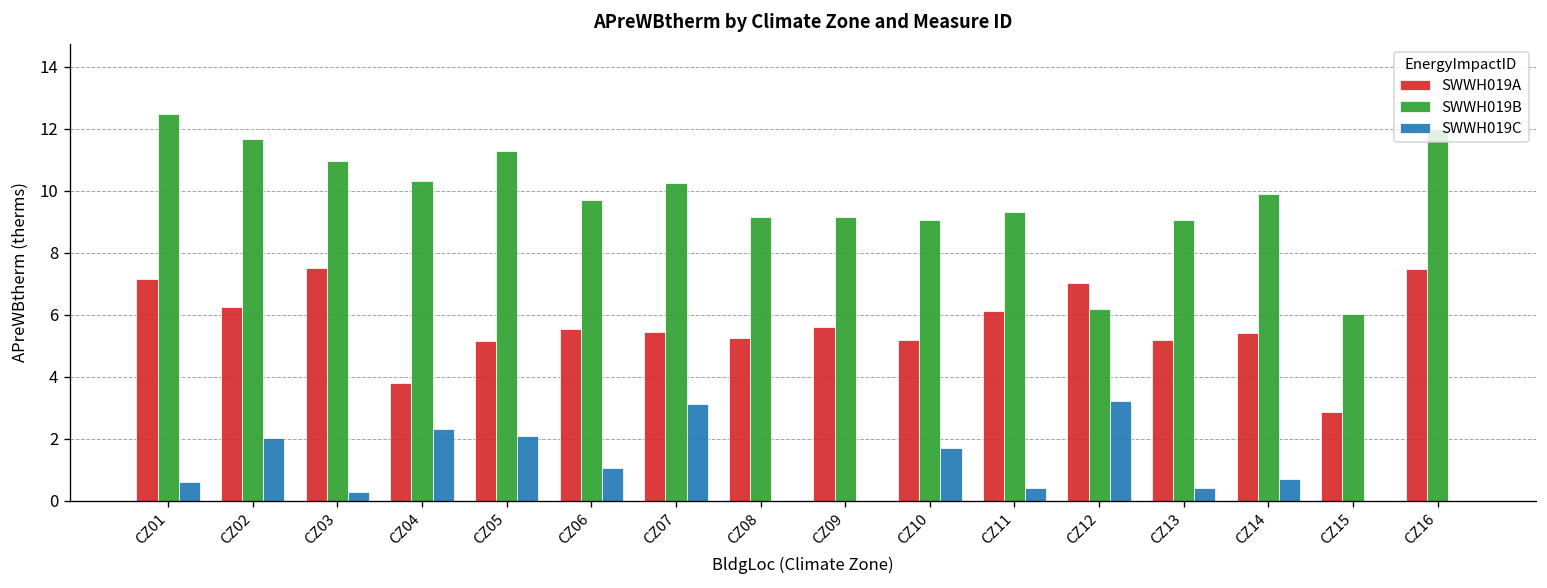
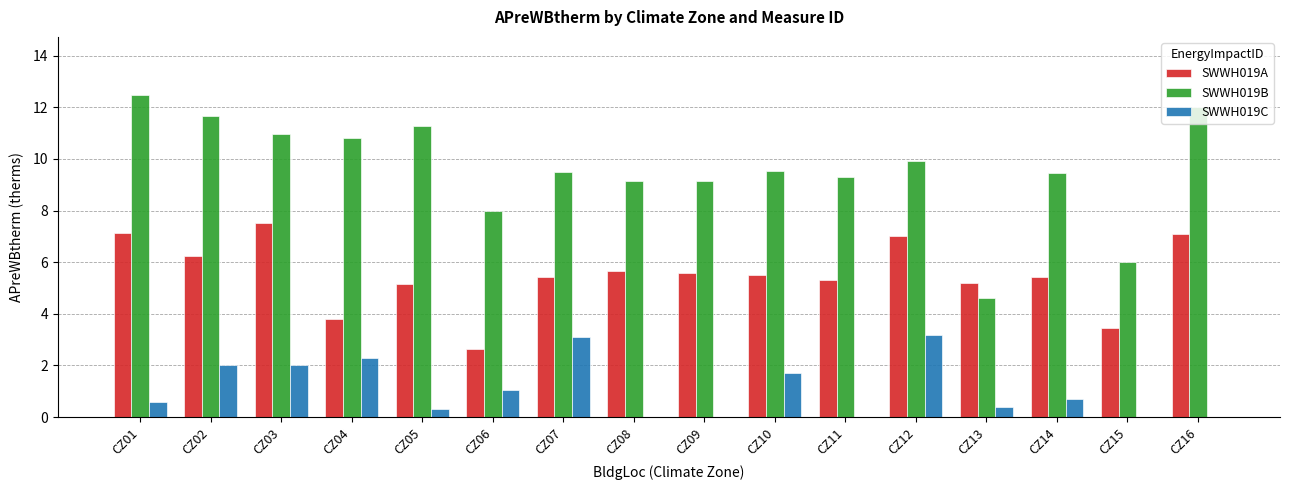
  {
    "SWWH019A": {
      "CZ01": 7.2,
      "CZ02": 6.2,
      "CZ03": 7.5,
      "CZ04": 3.8,
      "CZ05": 5.1,
-     "CZ06": 5.6,
+     "CZ06": 2.6,
      "CZ07": 5.4,
-     "CZ08": 5.3,
+     "CZ08": 5.7,
      "CZ09": 5.6,
-     "CZ10": 5.2,
-     "CZ11": 6.1,
+     "CZ10": 5.5,
+     "CZ11": 5.3,
      "CZ12": 7.0,
      "CZ13": 5.2,
      "CZ14": 5.4,
-     "CZ15": 2.9,
-     "CZ16": 7.5
+     "CZ15": 3.4,
+     "CZ16": 7.1
    },
    "SWWH019B": {
      "CZ01": 12.5,
      "CZ02": 11.7,
      "CZ03": 11.0,
-     "CZ04": 10.3,
+     "CZ04": 10.8,
      "CZ05": 11.3,
-     "CZ06": 9.7,
-     "CZ07": 10.3,
+     "CZ06": 8.0,
+     "CZ07": 9.5,
      "CZ08": 9.2,
      "CZ09": 9.1,
-     "CZ10": 9.1,
+     "CZ10": 9.5,
      "CZ11": 9.3,
-     "CZ12": 6.2,
-     "CZ13": 9.1,
-     "CZ14": 9.9,
+     "CZ12": 9.9,
+     "CZ13": 4.6,
+     "CZ14": 9.5,
      "CZ15": 6.0
    },
    "SWWH019C": {
      "CZ01": 0.6,
      "CZ02": 2.0,
-     "CZ03": 0.3,
+     "CZ03": 2.0,
      "CZ04": 2.3,
-     "CZ05": 2.1,
+     "CZ05": 0.3,
      "CZ06": 1.0,
      "CZ07": 3.1,
      "CZ08": 0.0,
      "CZ09": 0.0,
      "CZ10": 1.7,
-     "CZ11": 0.4,
+     "CZ11": 0.0,
      "CZ12": 3.2,
      "CZ13": 0.4,
      "CZ14": 0.7,
      "CZ15": 0.0,
      "CZ16": 0.0
    }
  }
